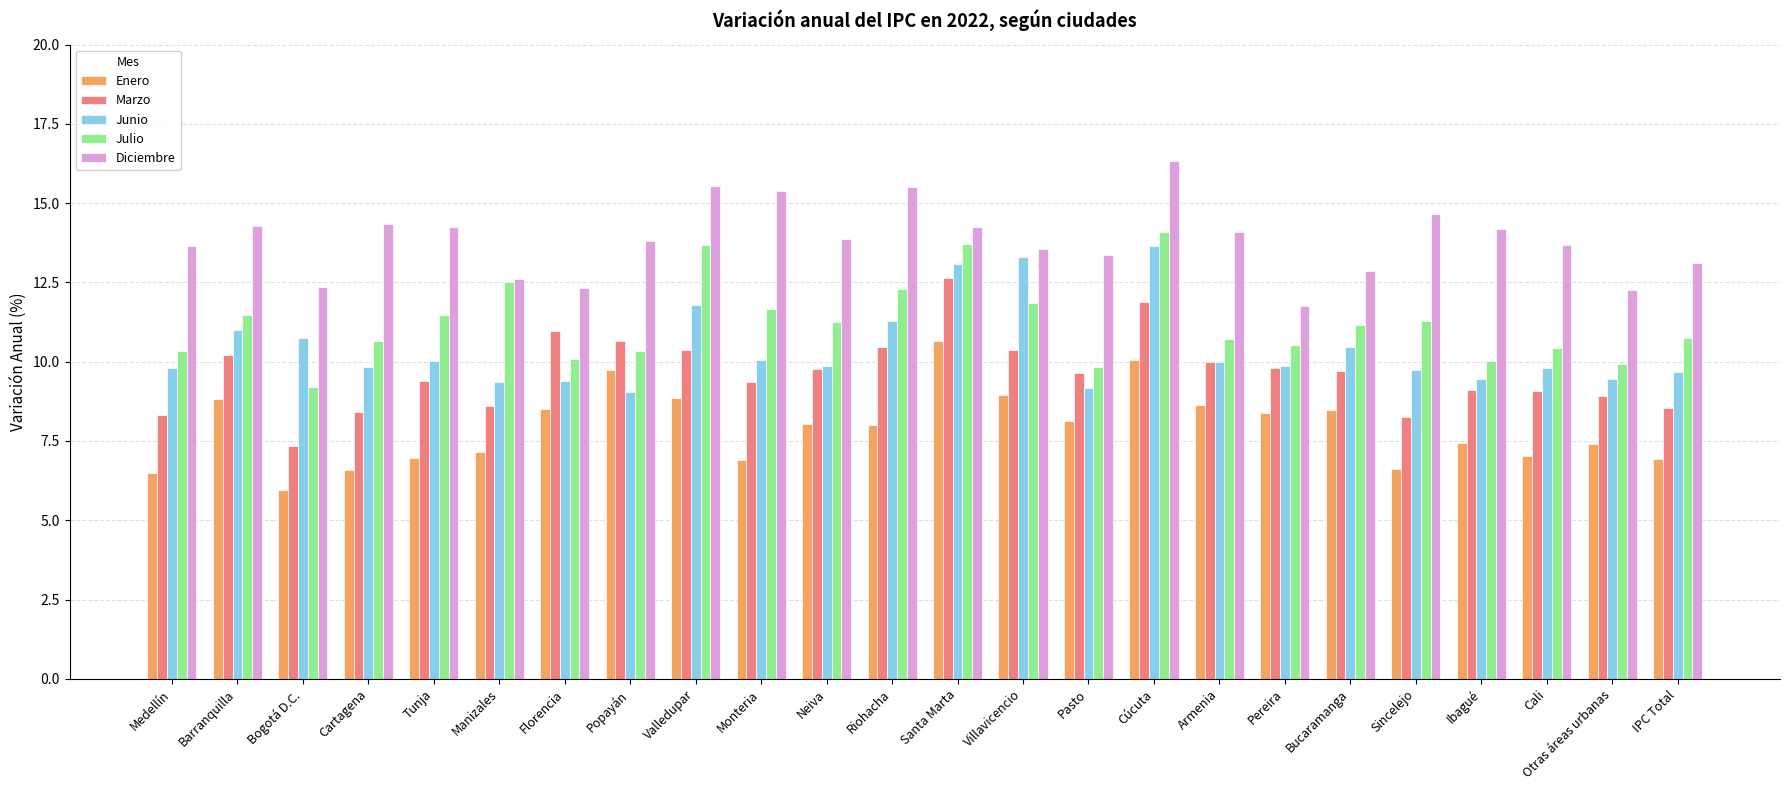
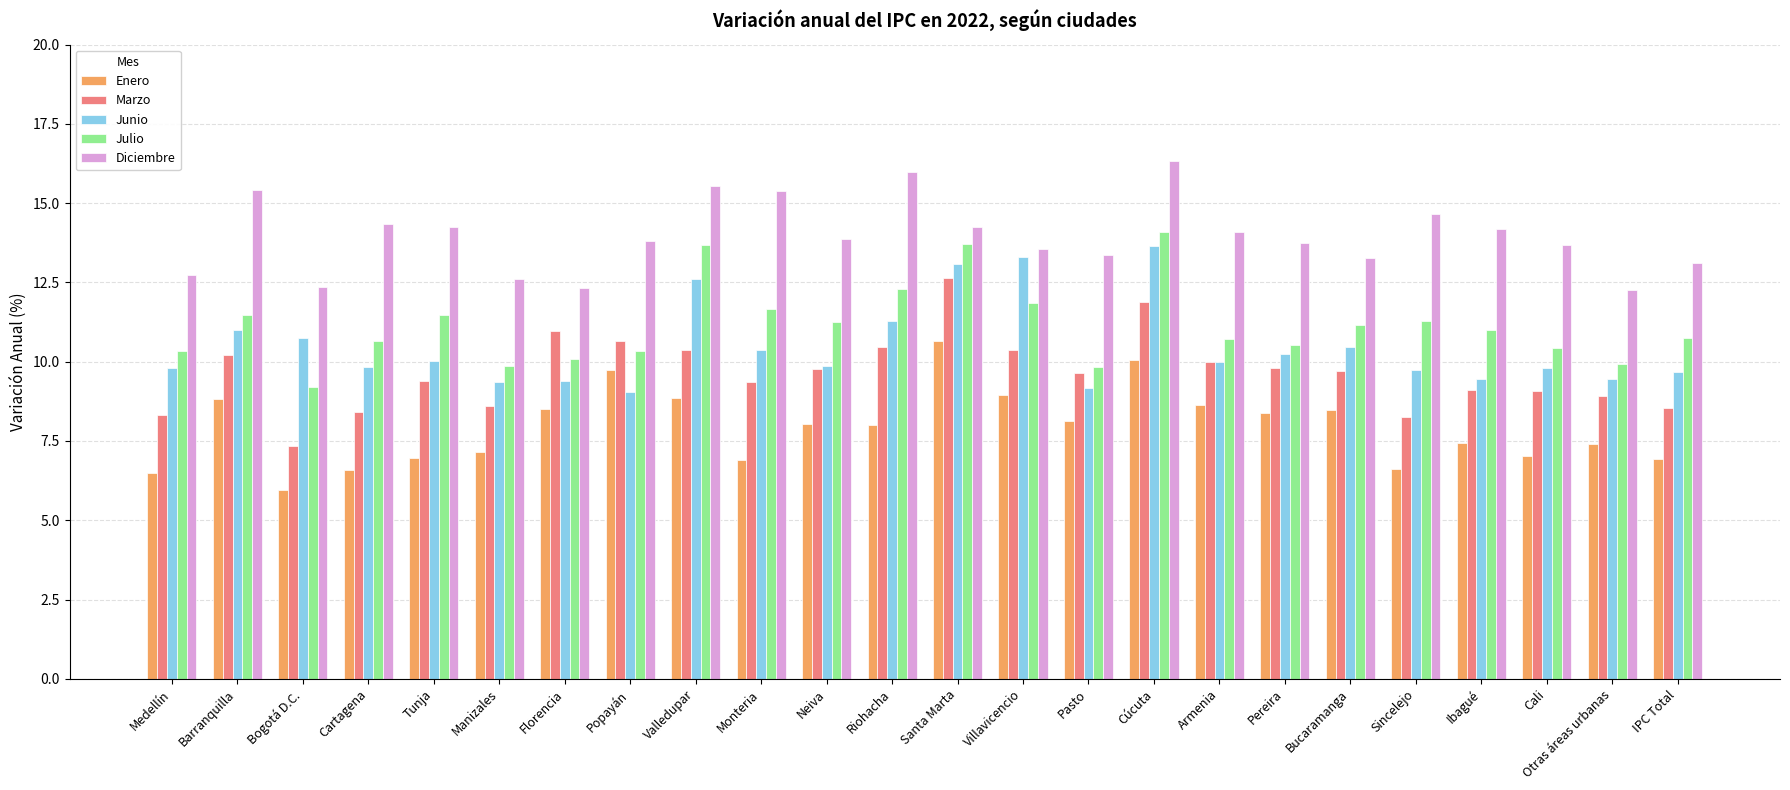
  {
    "Junio": {
      "Medellín": 9.8,
      "Barranquilla": 11.0,
      "Bogotá D.C.": 10.7,
      "Cartagena": 9.8,
      "Tunja": 10.0,
      "Manizales": 9.4,
      "Florencia": 9.4,
      "Popayán": 9.1,
-     "Valledupar": 11.8,
-     "Monteria": 10.1,
+     "Valledupar": 12.6,
+     "Monteria": 10.4,
      "Neiva": 9.9,
      "Riohacha": 11.3,
      "Santa Marta": 13.1,
      "Villavicencio": 13.3,
      "Pasto": 9.2,
      "Cúcuta": 13.7,
      "Armenia": 10.0,
-     "Pereira": 9.9,
+     "Pereira": 10.3,
      "Bucaramanga": 10.5,
      "Sincelejo": 9.7,
      "Ibagué": 9.5,
      "Cali": 9.8,
      "Otras áreas urbanas": 9.5,
      "IPC Total": 9.7
    },
    "Julio": {
      "Medellín": 10.3,
      "Barranquilla": 11.5,
      "Bogotá D.C.": 9.2,
      "Cartagena": 10.7,
      "Tunja": 11.5,
-     "Manizales": 12.5,
+     "Manizales": 9.9,
      "Florencia": 10.1,
      "Popayán": 10.3,
      "Valledupar": 13.7,
      "Monteria": 11.7,
      "Neiva": 11.3,
      "Riohacha": 12.3,
      "Santa Marta": 13.7,
      "Villavicencio": 11.9,
      "Pasto": 9.8,
      "Cúcuta": 14.1,
      "Armenia": 10.7,
      "Pereira": 10.5,
      "Bucaramanga": 11.2,
      "Sincelejo": 11.3,
-     "Ibagué": 10.0,
+     "Ibagué": 11.0,
      "Cali": 10.4,
      "Otras áreas urbanas": 9.9,
      "IPC Total": 10.8
    },
    "Diciembre": {
-     "Medellín": 13.7,
-     "Barranquilla": 14.3,
+     "Medellín": 12.8,
+     "Barranquilla": 15.4,
      "Bogotá D.C.": 12.4,
      "Cartagena": 14.3,
      "Tunja": 14.2,
      "Manizales": 12.6,
      "Florencia": 12.3,
      "Popayán": 13.8,
      "Valledupar": 15.5,
      "Monteria": 15.4,
      "Neiva": 13.9,
-     "Riohacha": 15.5,
+     "Riohacha": 16.0,
      "Santa Marta": 14.3,
      "Villavicencio": 13.6,
      "Pasto": 13.4,
      "Cúcuta": 16.3,
      "Armenia": 14.1,
-     "Pereira": 11.8,
-     "Bucaramanga": 12.9,
+     "Pereira": 13.8,
+     "Bucaramanga": 13.3,
      "Sincelejo": 14.7,
      "Ibagué": 14.2,
      "Cali": 13.7,
      "Otras áreas urbanas": 12.3,
      "IPC Total": 13.1
    }
  }
